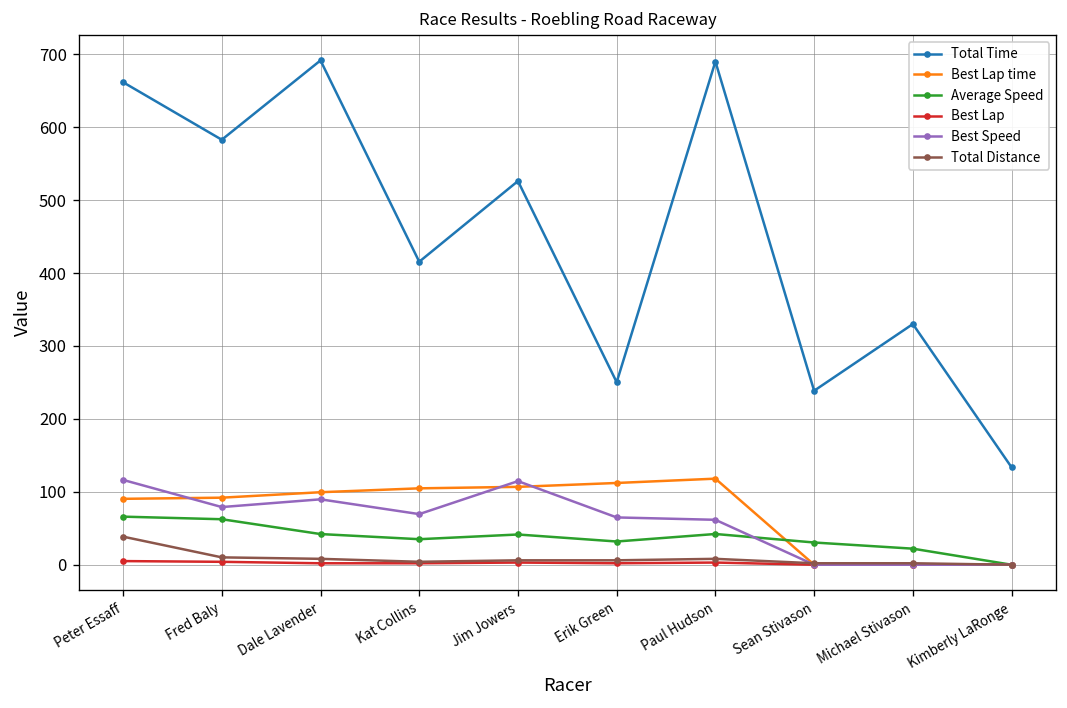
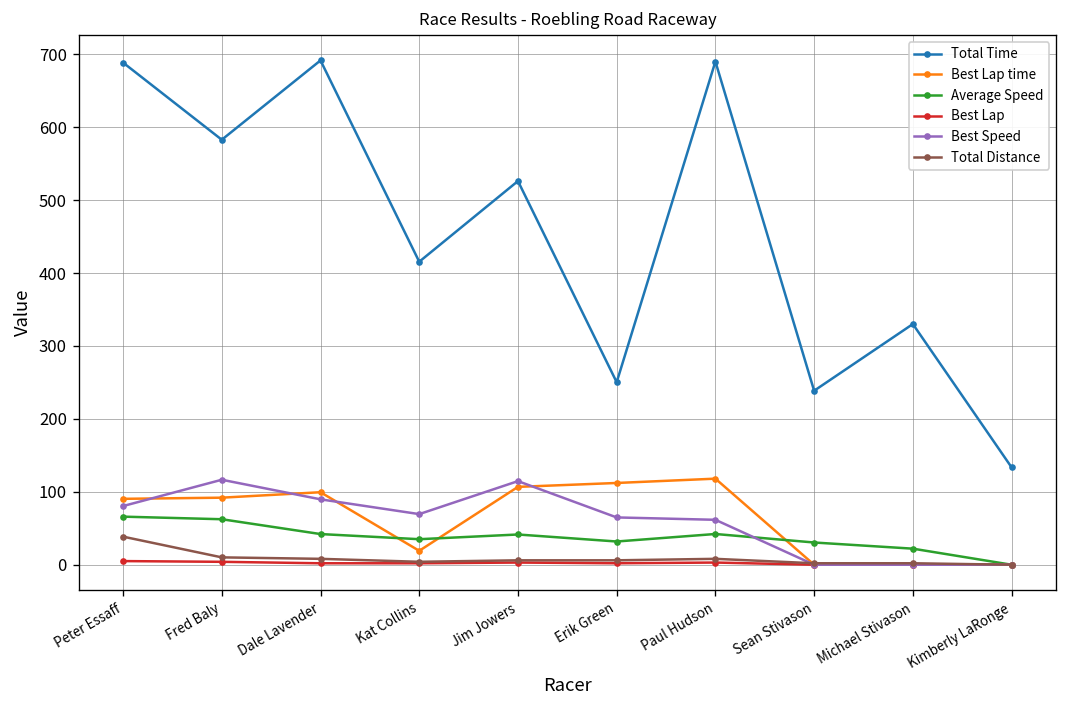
  {
    "Total Time": {
-     "Peter Essaff": 660,
+     "Peter Essaff": 690,
      "Fred Baly": 580,
      "Dale Lavender": 690,
      "Kat Collins": 420,
      "Jim Jowers": 530,
      "Erik Green": 250,
      "Paul Hudson": 690,
      "Sean Stivason": 240,
      "Michael Stivason": 330,
      "Kimberly LaRonge": 130
    },
    "Best Lap time": {
      "Peter Essaff": 90,
      "Fred Baly": 90,
      "Dale Lavender": 100,
-     "Kat Collins": 100,
+     "Kat Collins": 20,
      "Jim Jowers": 110,
      "Erik Green": 110,
      "Paul Hudson": 120
    },
    "Average Speed": {
      "Peter Essaff": 70,
      "Fred Baly": 60,
      "Dale Lavender": 40,
      "Kat Collins": 40,
      "Jim Jowers": 40,
      "Erik Green": 30,
      "Paul Hudson": 40,
      "Sean Stivason": 30,
      "Michael Stivason": 20
    },
    "Best Lap": {
      "Peter Essaff": 10,
      "Fred Baly": 0,
      "Dale Lavender": 0,
      "Paul Hudson": 0
    },
    "Best Speed": {
-     "Peter Essaff": 120,
-     "Fred Baly": 80,
+     "Peter Essaff": 80,
+     "Fred Baly": 120,
      "Dale Lavender": 90,
      "Kat Collins": 70,
      "Jim Jowers": 110,
      "Erik Green": 60,
      "Paul Hudson": 60
    },
    "Total Distance": {
      "Peter Essaff": 40,
      "Fred Baly": 10,
      "Dale Lavender": 10,
      "Paul Hudson": 10
    }
  }
